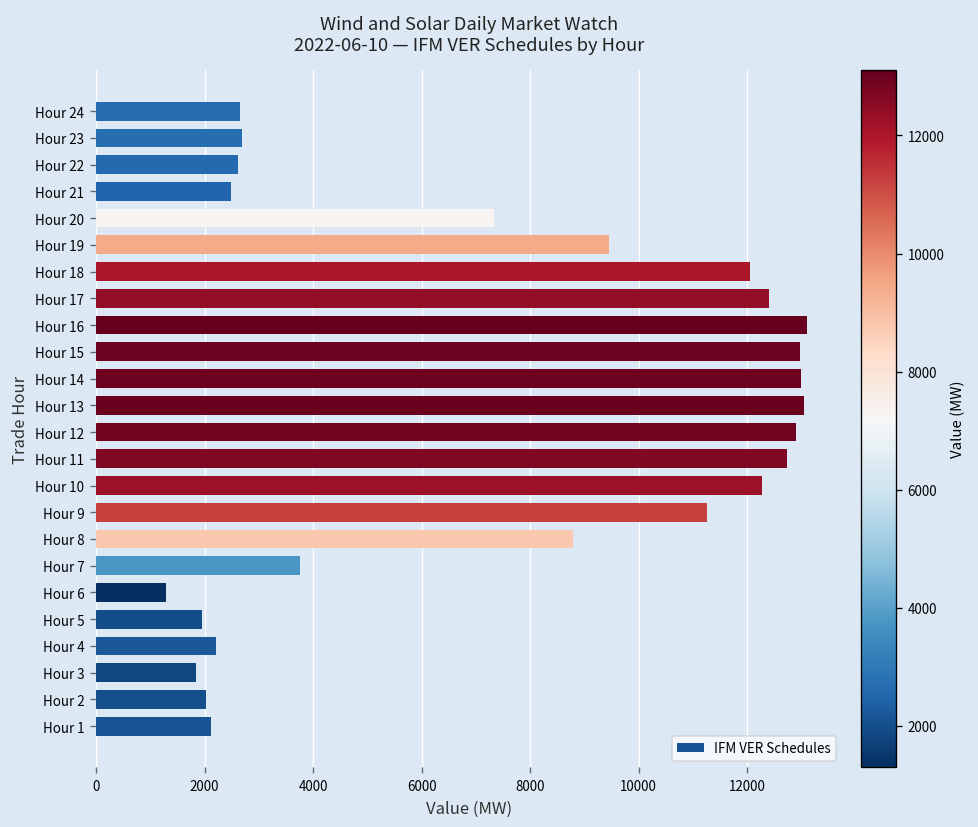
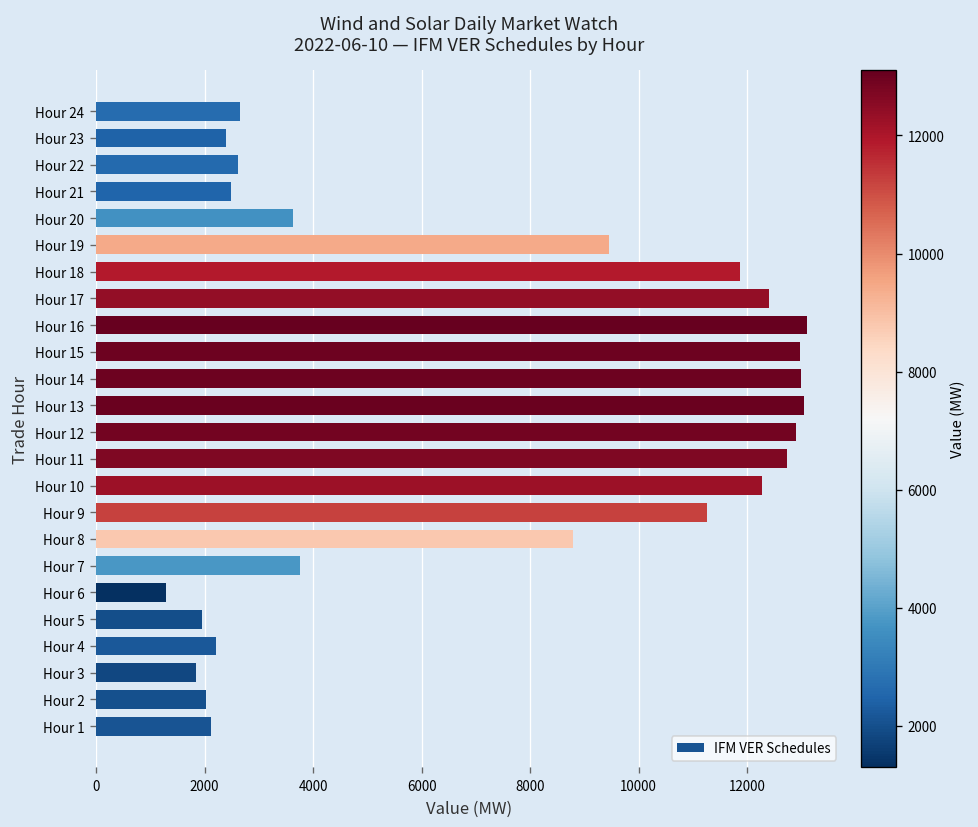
  {
    "Hour 24": 2700,
-   "Hour 23": 2700,
+   "Hour 23": 2400,
    "Hour 22": 2600,
    "Hour 21": 2500,
-   "Hour 20": 7300,
+   "Hour 20": 3600,
    "Hour 19": 9500,
-   "Hour 18": 12000,
+   "Hour 18": 11900,
    "Hour 17": 12400,
    "Hour 16": 13100,
    "Hour 15": 13000,
    "Hour 14": 13000,
    "Hour 13": 13000,
    "Hour 12": 12900,
    "Hour 11": 12700,
    "Hour 10": 12300,
    "Hour 9": 11300,
    "Hour 8": 8800,
    "Hour 7": 3800,
    "Hour 6": 1300,
    "Hour 5": 1900,
    "Hour 4": 2200,
    "Hour 3": 1800,
    "Hour 2": 2000,
    "Hour 1": 2100
  }
